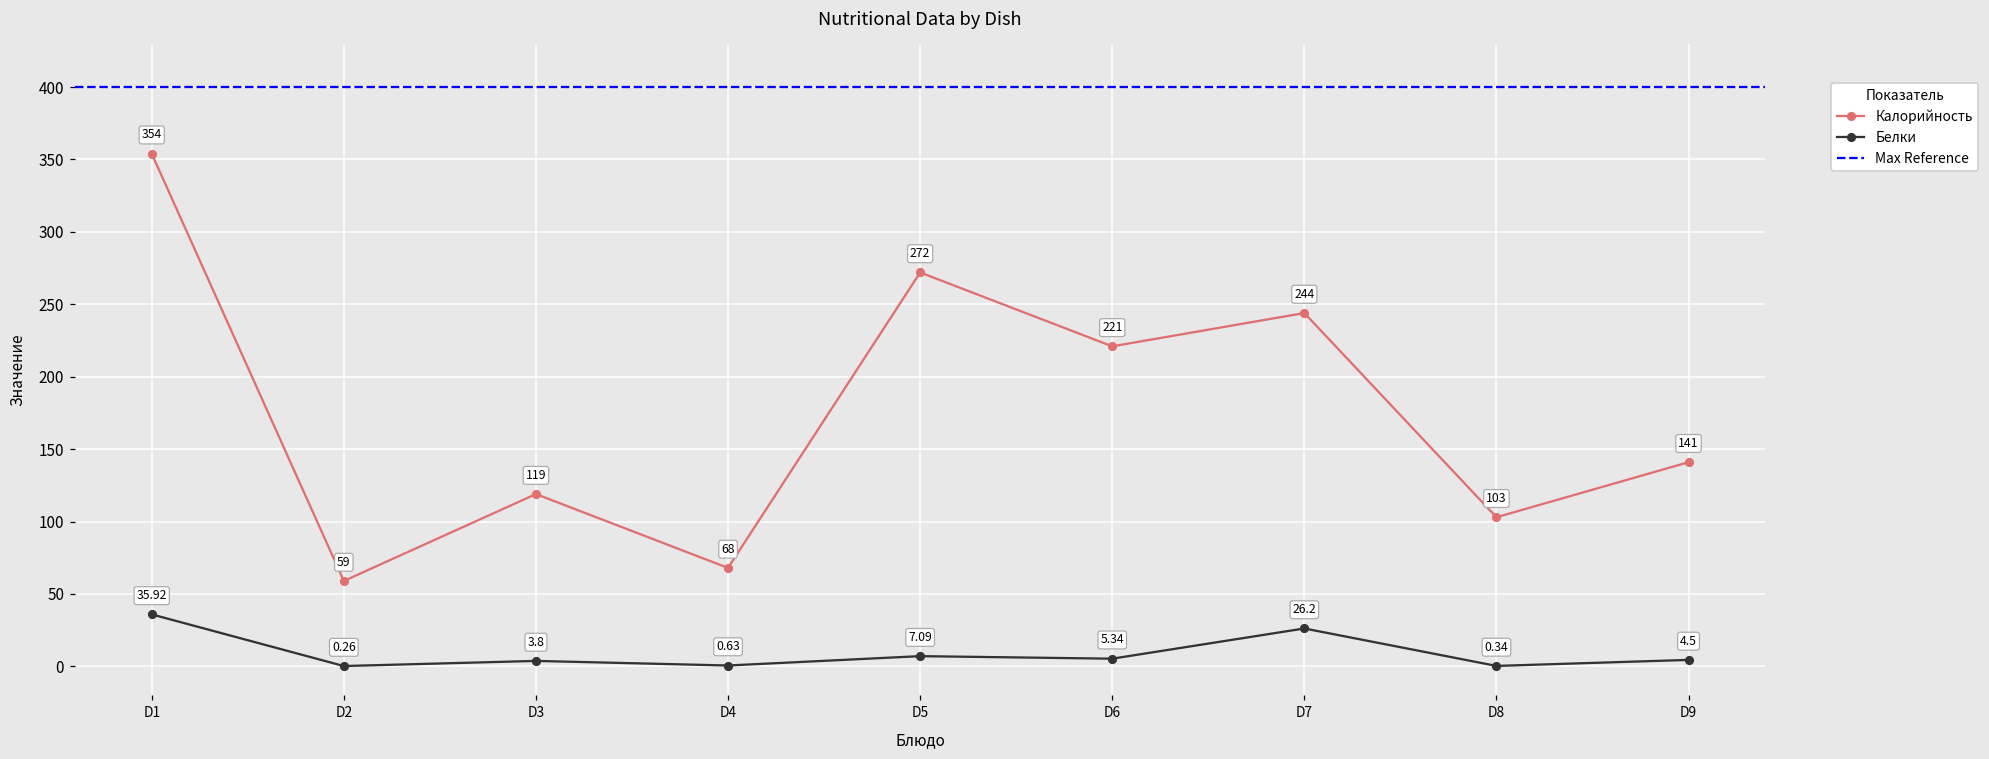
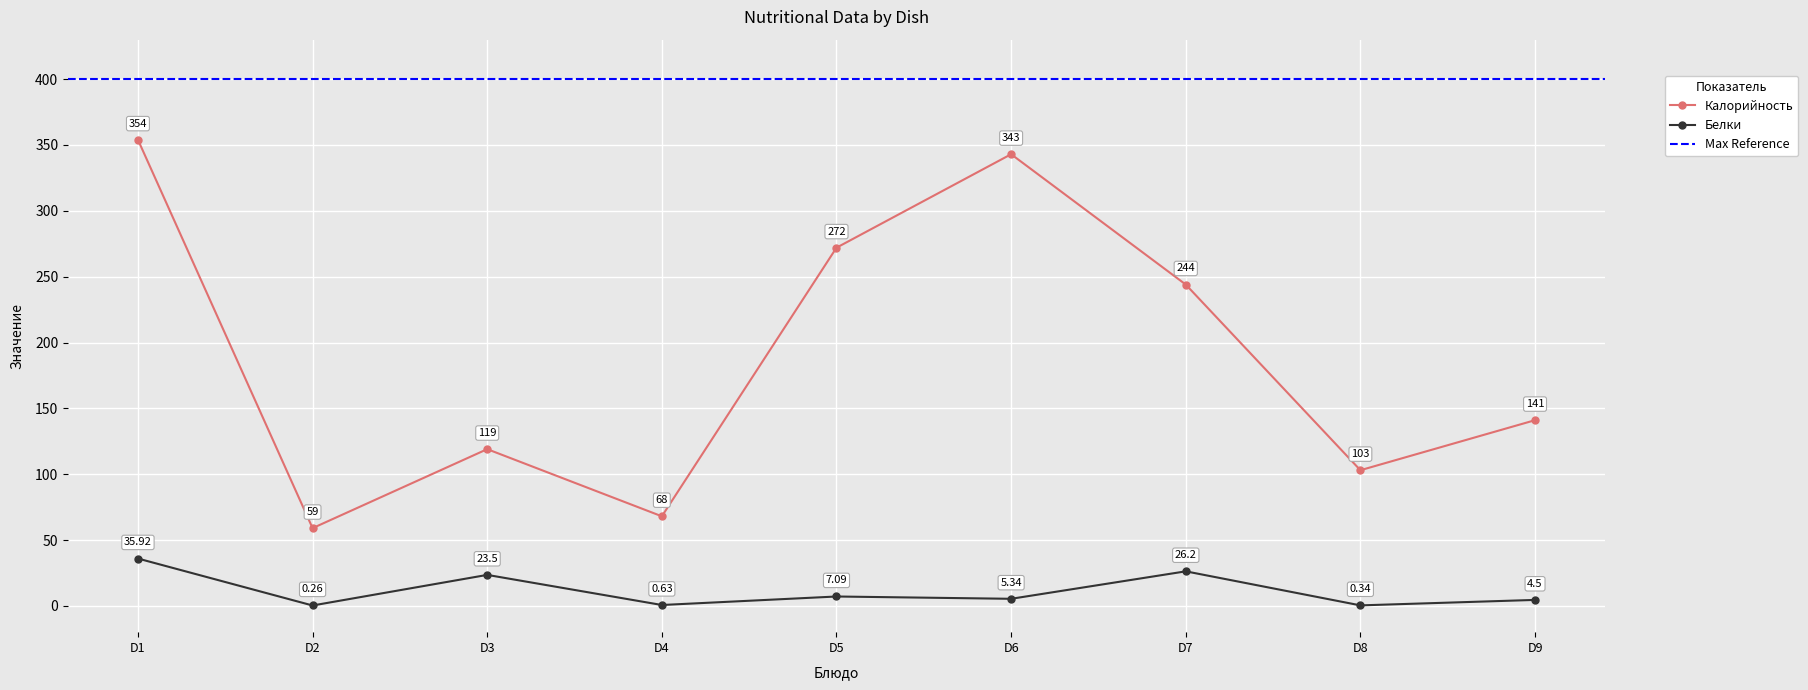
  {
    "Калорийность": {
-     "D6": 221
+     "D6": 343
    },
    "Белки": {
-     "D3": 3.8
+     "D3": 23.5
    }
  }
